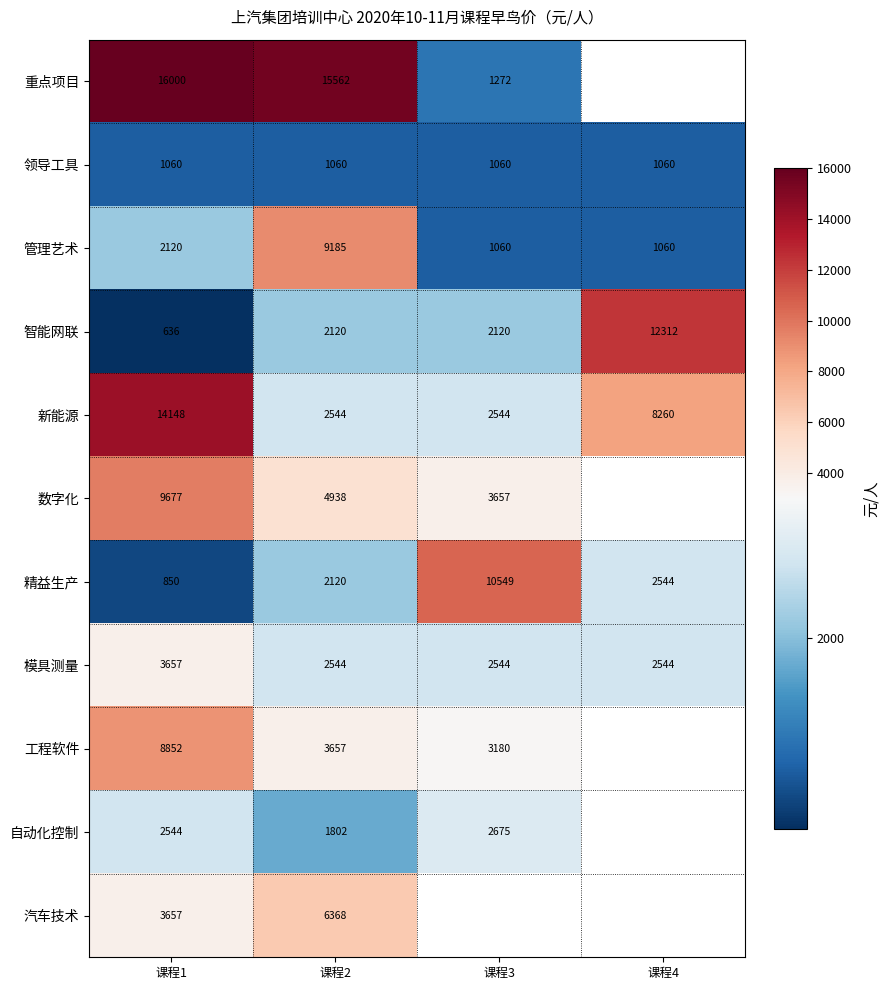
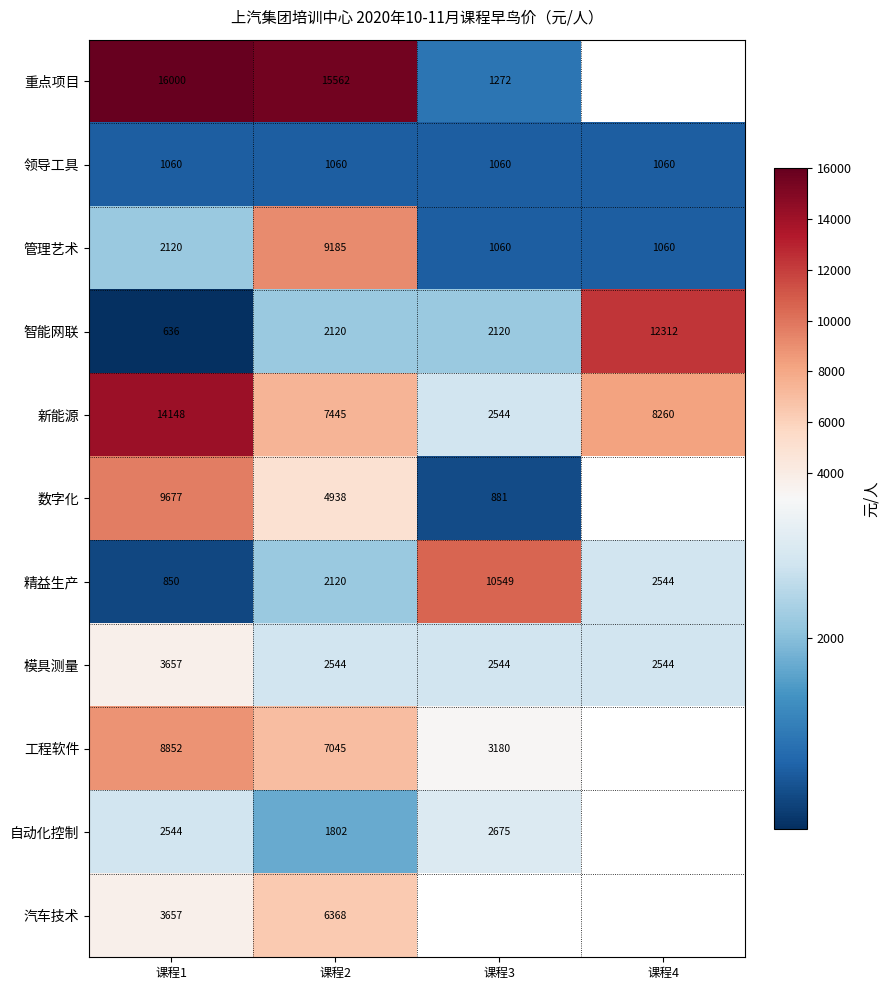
  {
    "重点项目": {
      "课程1": 16000,
      "课程2": 15562,
      "课程3": 1272
    },
    "领导工具": {
      "课程1": 1060,
      "课程2": 1060,
      "课程3": 1060,
      "课程4": 1060
    },
    "管理艺术": {
      "课程1": 2120,
      "课程2": 9185,
      "课程3": 1060,
      "课程4": 1060
    },
    "智能网联": {
      "课程1": 636,
      "课程2": 2120,
      "课程3": 2120,
      "课程4": 12312
    },
    "新能源": {
      "课程1": 14148,
-     "课程2": 2544,
+     "课程2": 7445,
      "课程3": 2544,
      "课程4": 8260
    },
    "数字化": {
      "课程1": 9677,
      "课程2": 4938,
-     "课程3": 3657
+     "课程3": 881
    },
    "精益生产": {
      "课程1": 850,
      "课程2": 2120,
      "课程3": 10549,
      "课程4": 2544
    },
    "模具测量": {
      "课程1": 3657,
      "课程2": 2544,
      "课程3": 2544,
      "课程4": 2544
    },
    "工程软件": {
      "课程1": 8852,
-     "课程2": 3657,
+     "课程2": 7045,
      "课程3": 3180
    },
    "自动化控制": {
      "课程1": 2544,
      "课程2": 1802,
      "课程3": 2675
    },
    "汽车技术": {
      "课程1": 3657,
      "课程2": 6368
    }
  }
